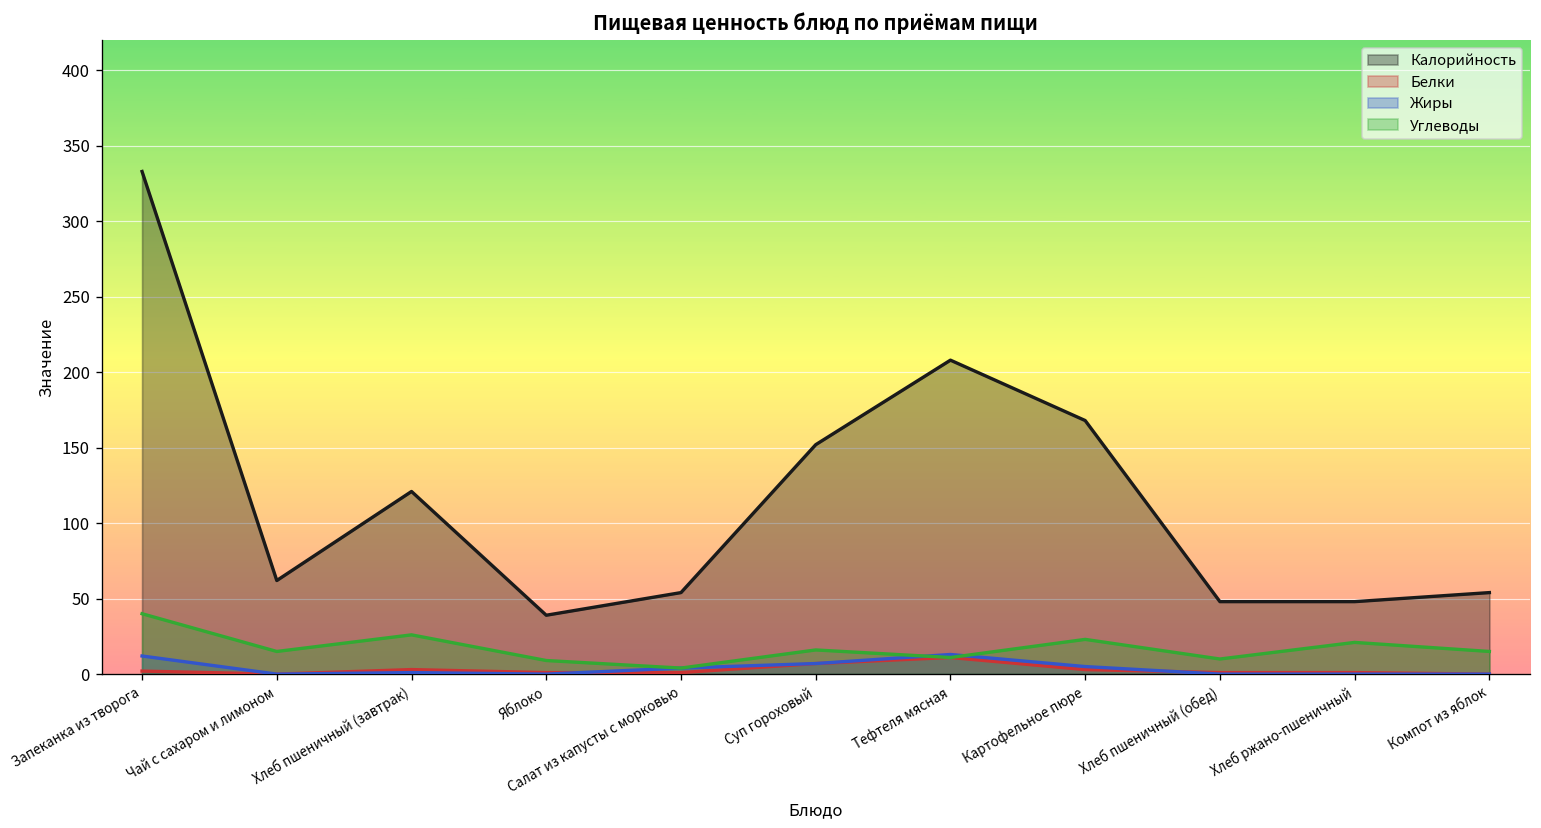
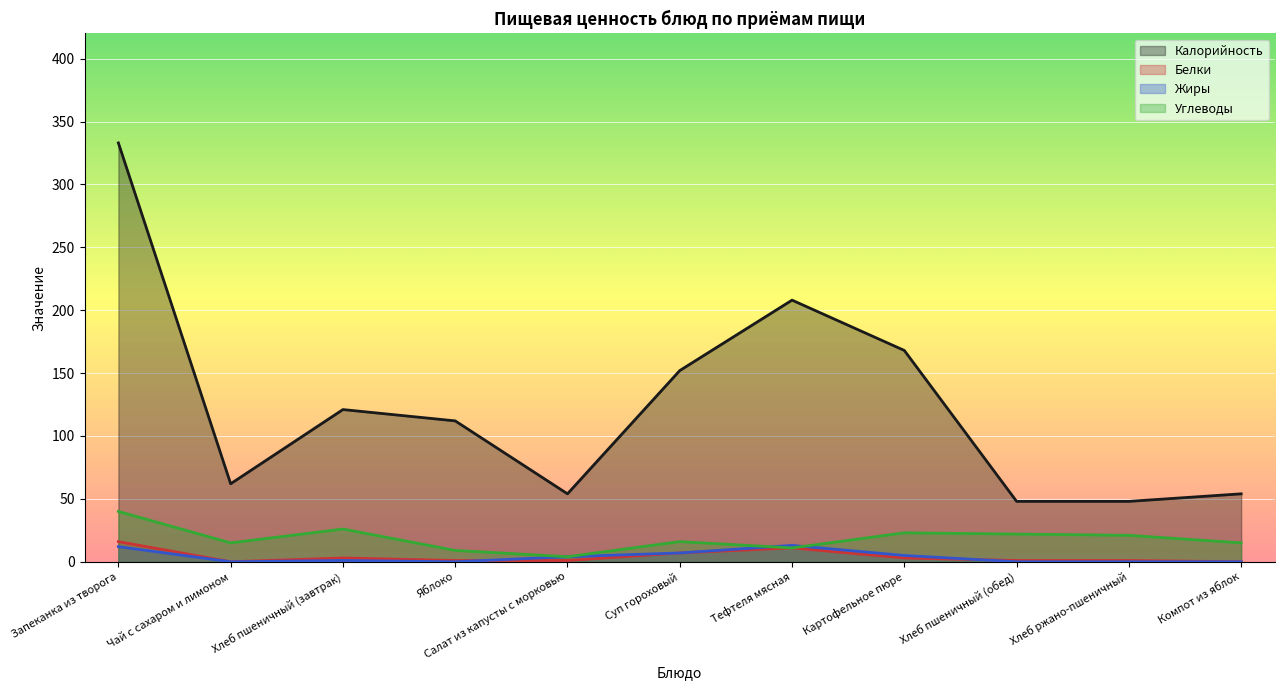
  {
    "Калорийность": {
      "Запеканка из творога": 333,
      "Чай с сахаром и лимоном": 62,
      "Хлеб пшеничный (завтрак)": 121,
-     "Яблоко": 39,
+     "Яблоко": 112,
      "Салат из капусты с морковью": 54,
      "Суп гороховый": 152,
      "Тефтеля мясная": 208,
      "Картофельное пюре": 168,
      "Хлеб пшеничный (обед)": 48,
      "Хлеб ржано-пшеничный": 48,
      "Компот из яблок": 54
    },
    "Белки": {
-     "Запеканка из творога": 2,
+     "Запеканка из творога": 16,
      "Салат из капусты с морковью": 1
    },
    "Жиры": {
      "Запеканка из творога": 12
    },
    "Углеводы": {
      "Запеканка из творога": 40,
      "Чай с сахаром и лимоном": 15,
      "Хлеб пшеничный (завтрак)": 26,
      "Яблоко": 9,
      "Суп гороховый": 16,
      "Картофельное пюре": 23,
-     "Хлеб пшеничный (обед)": 10,
+     "Хлеб пшеничный (обед)": 22,
      "Хлеб ржано-пшеничный": 21,
      "Компот из яблок": 15
    }
  }
